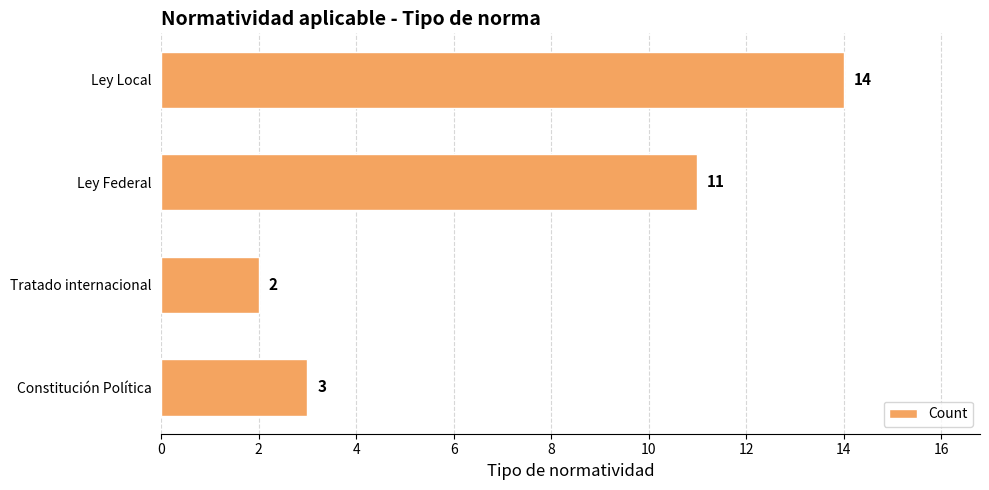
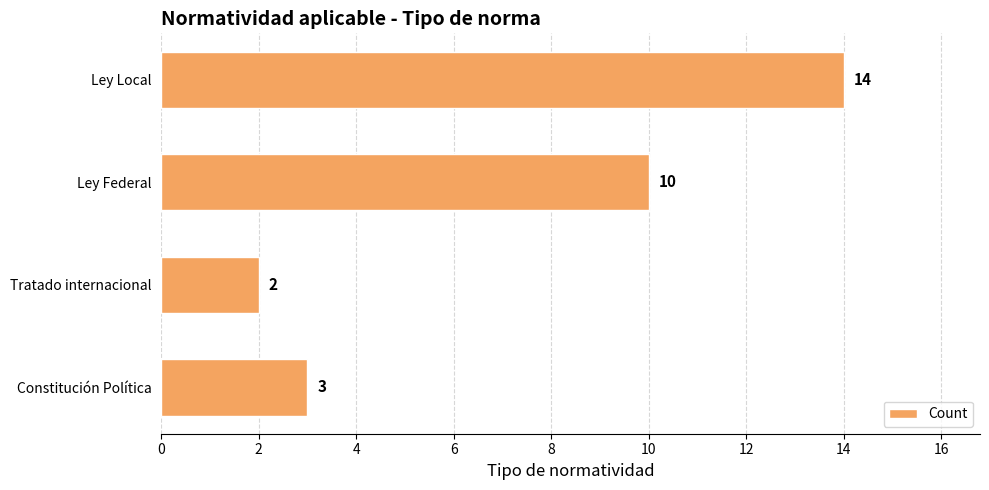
  {
    "Ley Local": 14,
-   "Ley Federal": 11,
+   "Ley Federal": 10,
    "Tratado internacional": 2,
    "Constitución Política": 3
  }
